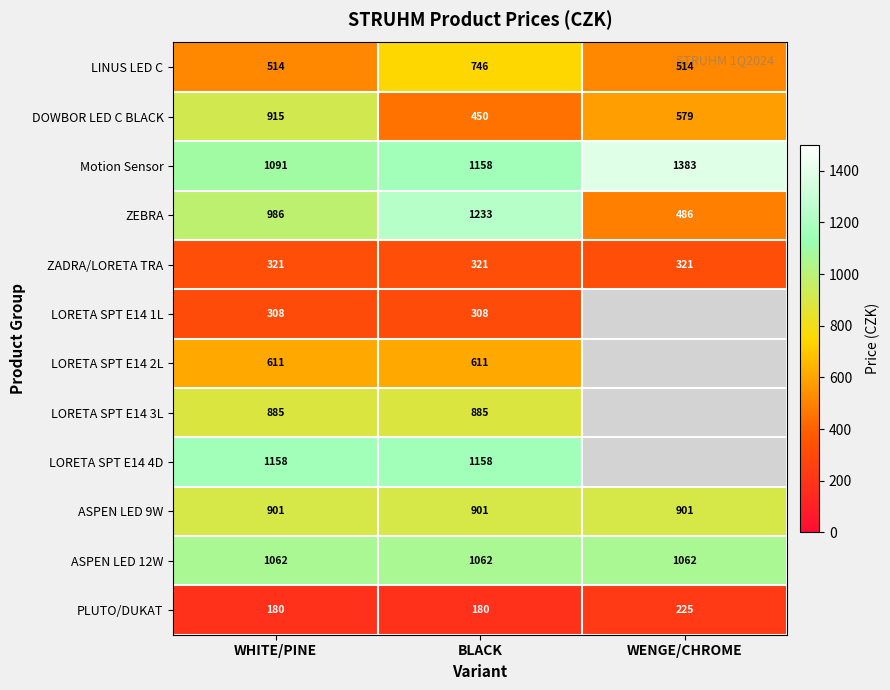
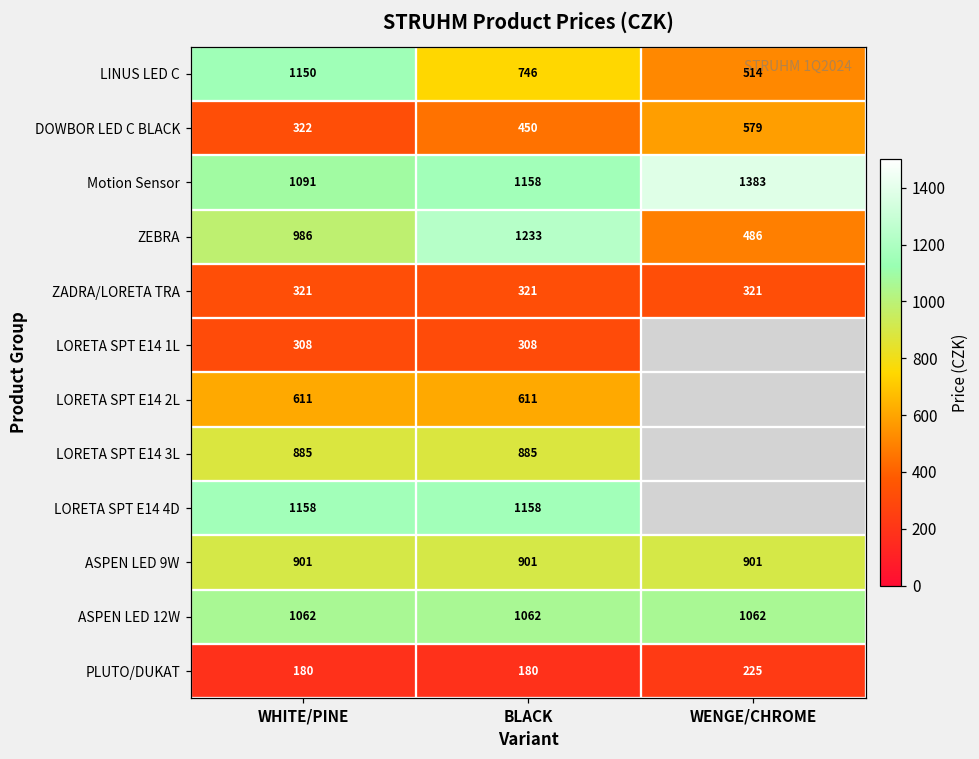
  {
    "LINUS LED C": {
-     "WHITE/PINE": "514",
+     "WHITE/PINE": "1150",
      "BLACK": "746",
      "WENGE/CHROME": "1Q2024"
    },
    "DOWBOR LED C BLACK": {
-     "WHITE/PINE": "915",
+     "WHITE/PINE": "322",
      "BLACK": "450",
      "WENGE/CHROME": "579"
    },
    "Motion Sensor": {
      "WHITE/PINE": "1091",
      "BLACK": "1158",
      "WENGE/CHROME": "1383"
    },
    "ZEBRA": {
      "WHITE/PINE": "986",
      "BLACK": "1233",
      "WENGE/CHROME": "486"
    },
    "ZADRA/LORETA TRA": {
      "WHITE/PINE": "321",
      "BLACK": "321",
      "WENGE/CHROME": "321"
    },
    "LORETA SPT E14 1L": {
      "WHITE/PINE": "308",
      "BLACK": "308"
    },
    "LORETA SPT E14 2L": {
      "WHITE/PINE": "611",
      "BLACK": "611"
    },
    "LORETA SPT E14 3L": {
      "WHITE/PINE": "885",
      "BLACK": "885"
    },
    "LORETA SPT E14 4D": {
      "WHITE/PINE": "1158",
      "BLACK": "1158"
    },
    "ASPEN LED 9W": {
      "WHITE/PINE": "901",
      "BLACK": "901",
      "WENGE/CHROME": "901"
    },
    "ASPEN LED 12W": {
      "WHITE/PINE": "1062",
      "BLACK": "1062",
      "WENGE/CHROME": "1062"
    },
    "PLUTO/DUKAT": {
      "WHITE/PINE": "180",
      "BLACK": "180",
      "WENGE/CHROME": "225"
    }
  }
